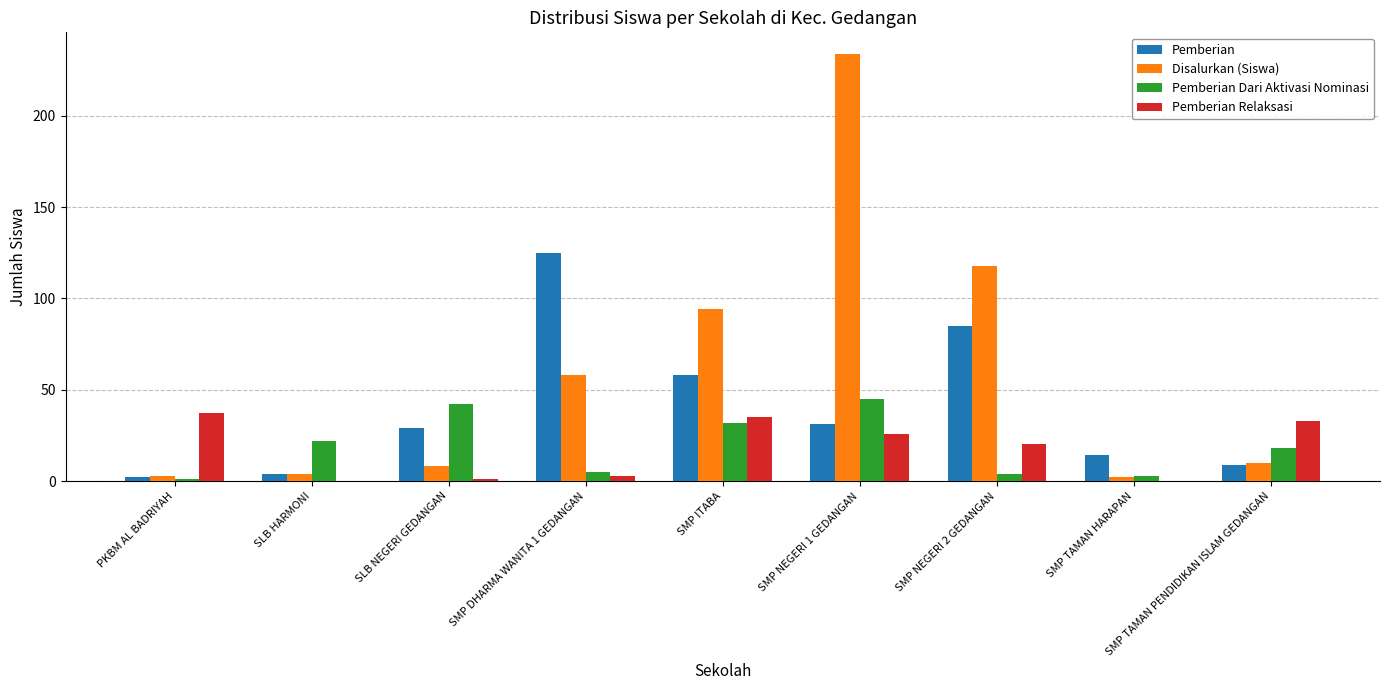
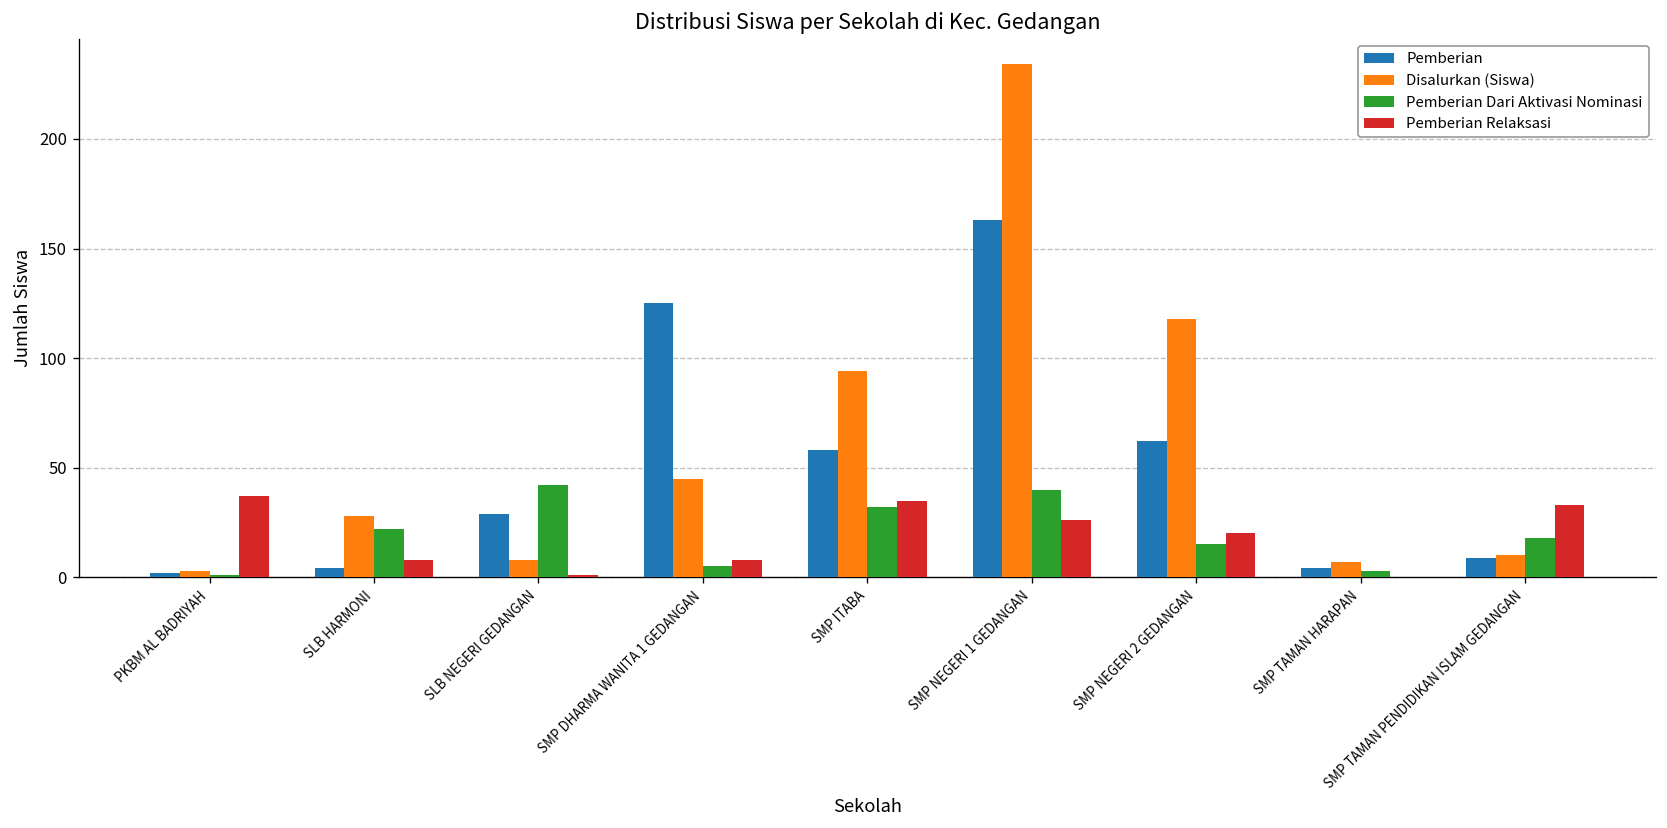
  {
    "Pemberian": {
      "PKBM AL BADRIYAH": 2,
      "SLB HARMONI": 4,
      "SLB NEGERI GEDANGAN": 29,
      "SMP DHARMA WANITA 1 GEDANGAN": 125,
      "SMP ITABA": 58,
-     "SMP NEGERI 1 GEDANGAN": 31,
-     "SMP NEGERI 2 GEDANGAN": 85,
-     "SMP TAMAN HARAPAN": 14,
+     "SMP NEGERI 1 GEDANGAN": 163,
+     "SMP NEGERI 2 GEDANGAN": 62,
+     "SMP TAMAN HARAPAN": 4,
      "SMP TAMAN PENDIDIKAN ISLAM GEDANGAN": 9
    },
    "Disalurkan (Siswa)": {
      "PKBM AL BADRIYAH": 3,
-     "SLB HARMONI": 4,
+     "SLB HARMONI": 28,
      "SLB NEGERI GEDANGAN": 8,
-     "SMP DHARMA WANITA 1 GEDANGAN": 58,
+     "SMP DHARMA WANITA 1 GEDANGAN": 45,
      "SMP ITABA": 94,
      "SMP NEGERI 1 GEDANGAN": 234,
      "SMP NEGERI 2 GEDANGAN": 118,
-     "SMP TAMAN HARAPAN": 2,
+     "SMP TAMAN HARAPAN": 7,
      "SMP TAMAN PENDIDIKAN ISLAM GEDANGAN": 10
    },
    "Pemberian Dari Aktivasi Nominasi": {
      "SLB HARMONI": 22,
      "SLB NEGERI GEDANGAN": 42,
      "SMP DHARMA WANITA 1 GEDANGAN": 5,
      "SMP ITABA": 32,
-     "SMP NEGERI 1 GEDANGAN": 45,
-     "SMP NEGERI 2 GEDANGAN": 4,
+     "SMP NEGERI 1 GEDANGAN": 40,
+     "SMP NEGERI 2 GEDANGAN": 15,
      "SMP TAMAN HARAPAN": 3,
      "SMP TAMAN PENDIDIKAN ISLAM GEDANGAN": 18
    },
    "Pemberian Relaksasi": {
      "PKBM AL BADRIYAH": 37,
-     "SLB HARMONI": 0,
-     "SMP DHARMA WANITA 1 GEDANGAN": 3,
+     "SLB HARMONI": 8,
+     "SMP DHARMA WANITA 1 GEDANGAN": 8,
      "SMP ITABA": 35,
      "SMP NEGERI 1 GEDANGAN": 26,
      "SMP NEGERI 2 GEDANGAN": 20,
      "SMP TAMAN HARAPAN": 0,
      "SMP TAMAN PENDIDIKAN ISLAM GEDANGAN": 33
    }
  }
